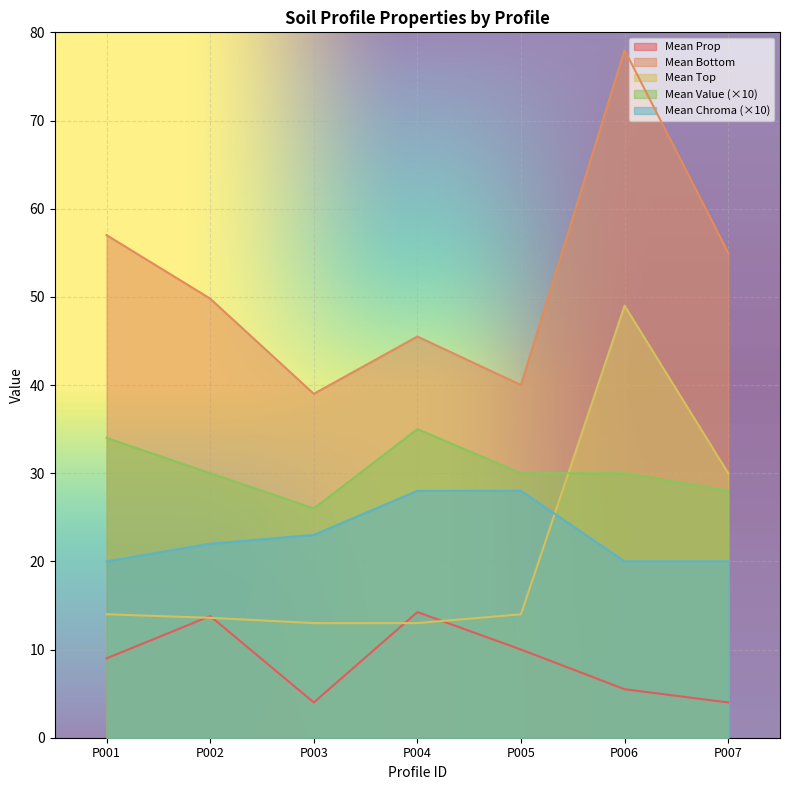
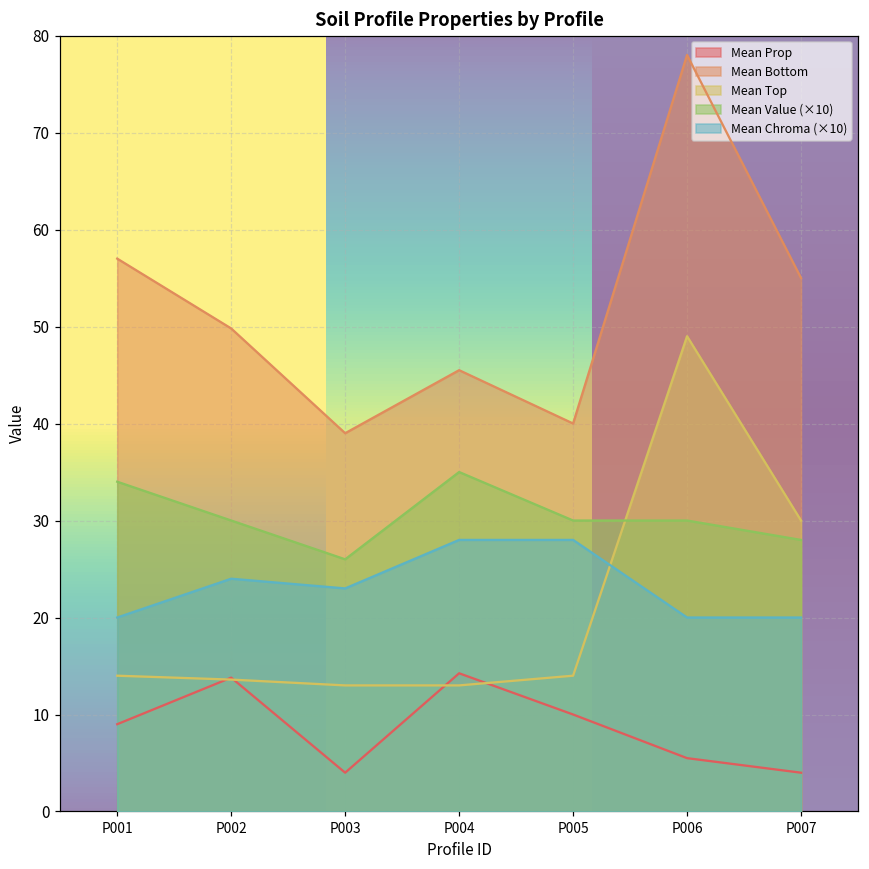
  {
    "Mean Chroma (×10)": {
      "P001": 20,
-     "P002": 22,
+     "P002": 24,
      "P003": 23,
      "P004": 28,
      "P005": 28,
      "P006": 20,
      "P007": 20
    }
  }
